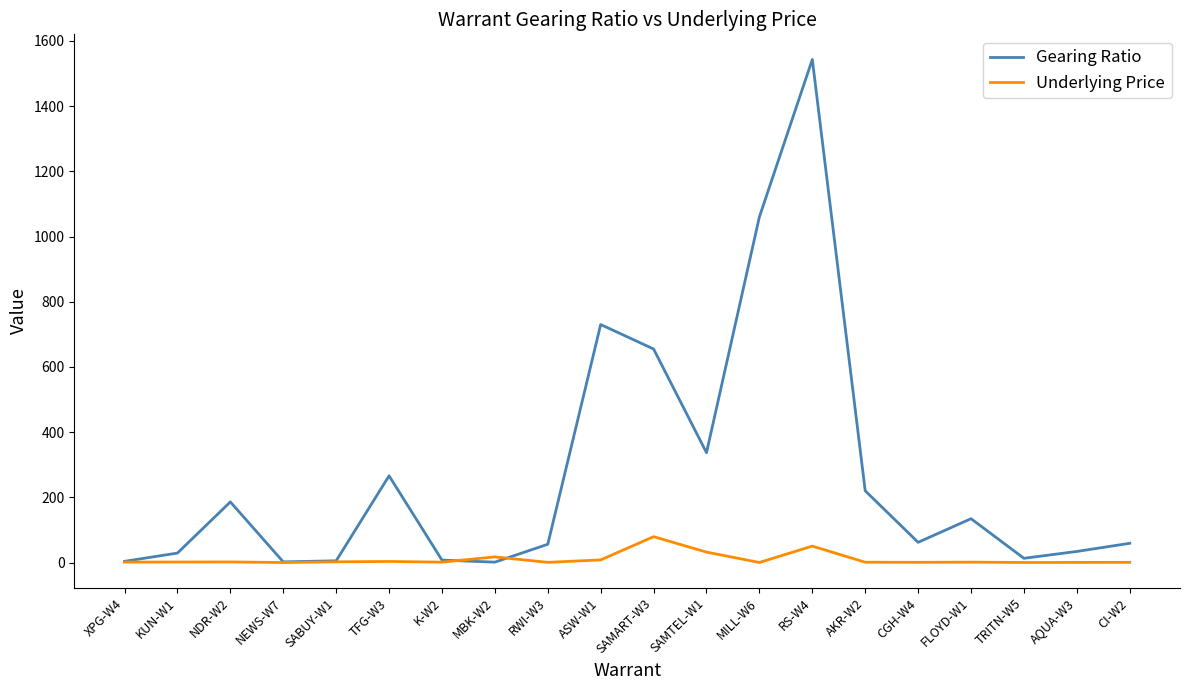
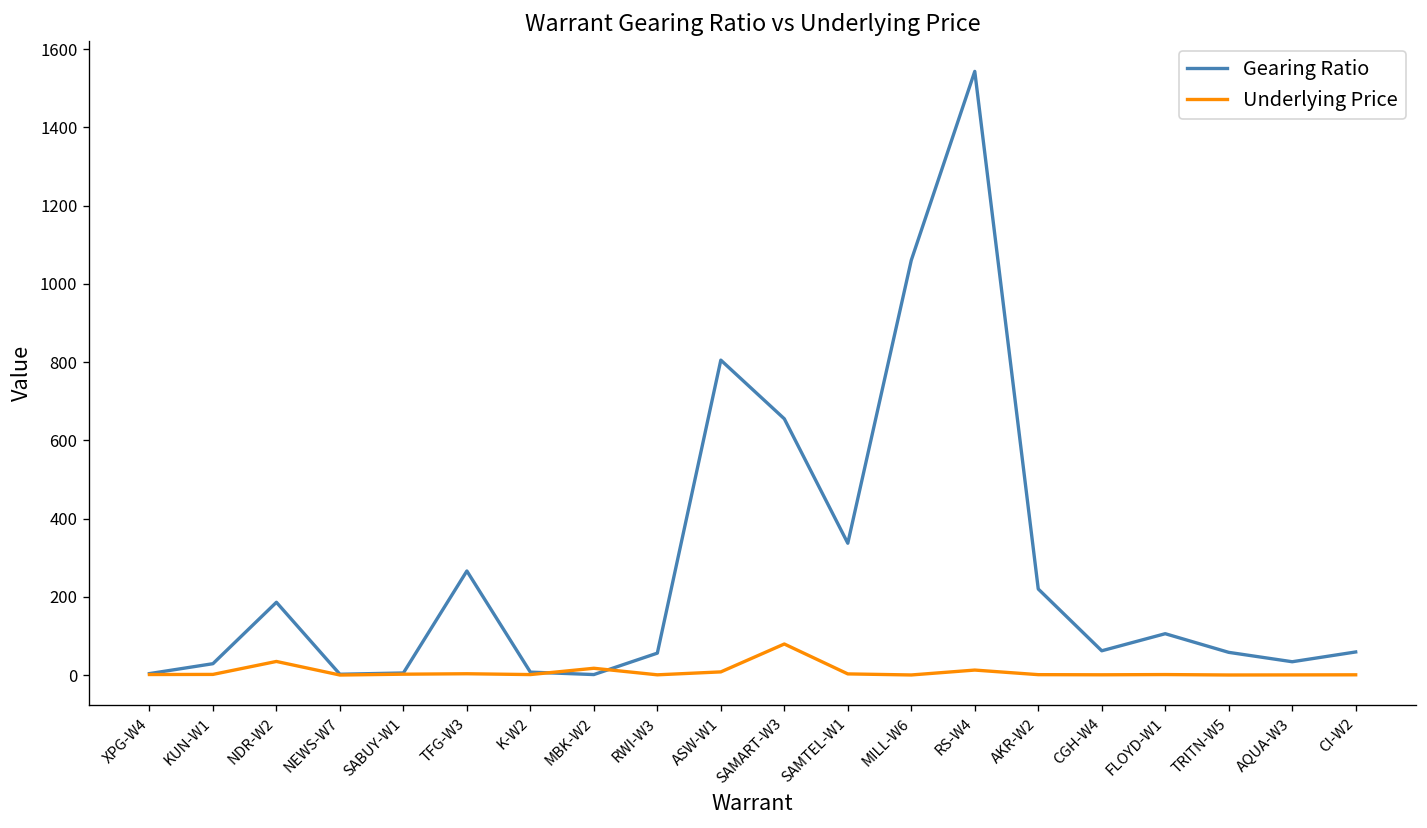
  {
    "Gearing Ratio": {
      "KUN-W1": 30,
      "NDR-W2": 190,
      "TFG-W3": 270,
      "MBK-W2": 0,
      "RWI-W3": 60,
-     "ASW-W1": 730,
+     "ASW-W1": 810,
      "SAMART-W3": 660,
      "SAMTEL-W1": 340,
      "MILL-W6": 1060,
      "RS-W4": 1540,
      "AKR-W2": 220,
      "CGH-W4": 60,
-     "FLOYD-W1": 130,
-     "TRITN-W5": 10,
+     "FLOYD-W1": 110,
+     "TRITN-W5": 60,
      "AQUA-W3": 30,
      "CI-W2": 60
    },
    "Underlying Price": {
      "KUN-W1": 0,
-     "NDR-W2": 0,
+     "NDR-W2": 30,
      "TFG-W3": 0,
      "MBK-W2": 20,
      "RWI-W3": 0,
      "ASW-W1": 10,
      "SAMART-W3": 80,
-     "SAMTEL-W1": 30,
+     "SAMTEL-W1": 0,
      "MILL-W6": 0,
-     "RS-W4": 50,
+     "RS-W4": 10,
      "AKR-W2": 0,
      "CGH-W4": 0,
      "FLOYD-W1": 0,
      "TRITN-W5": 0,
      "AQUA-W3": 0,
      "CI-W2": 0
    }
  }
